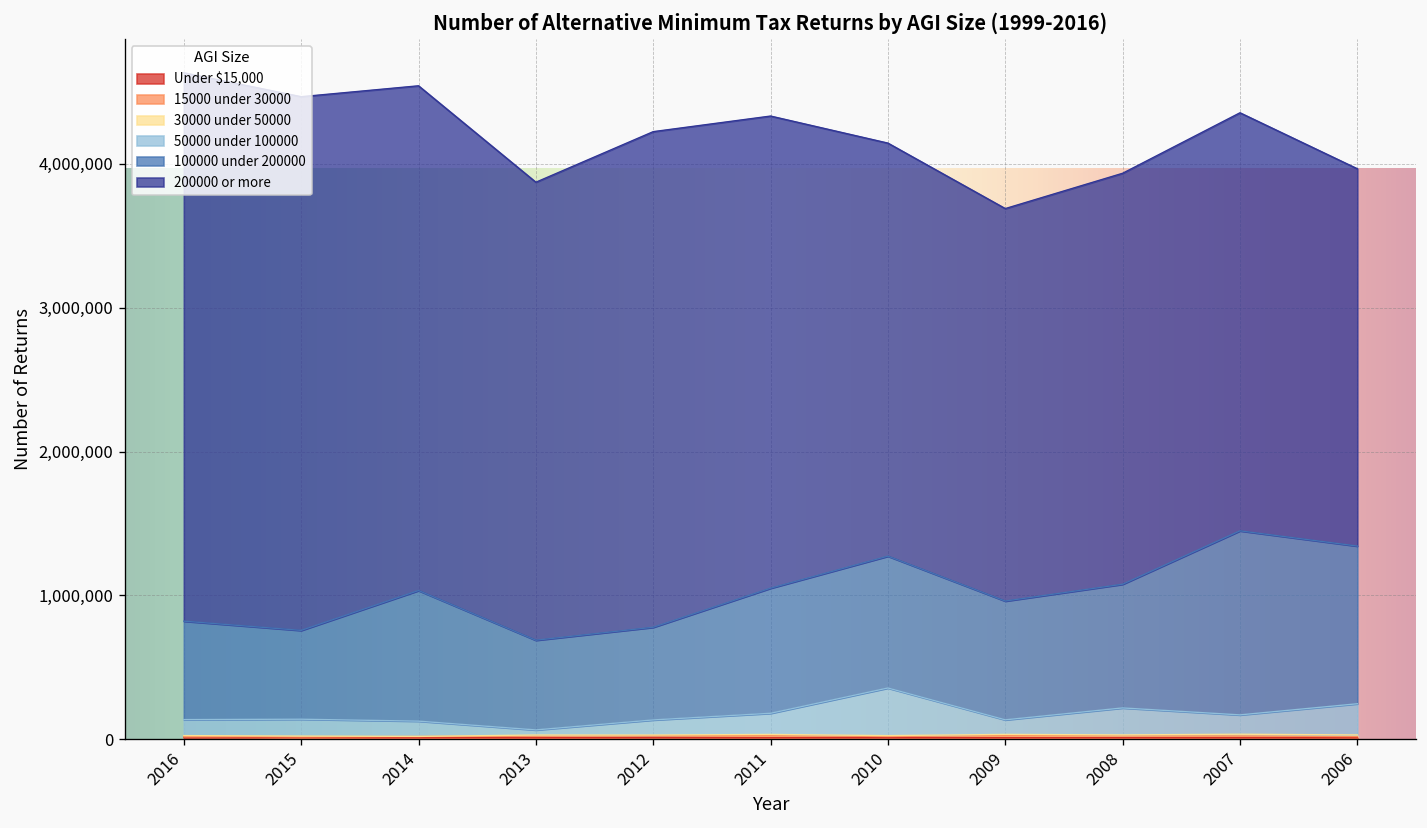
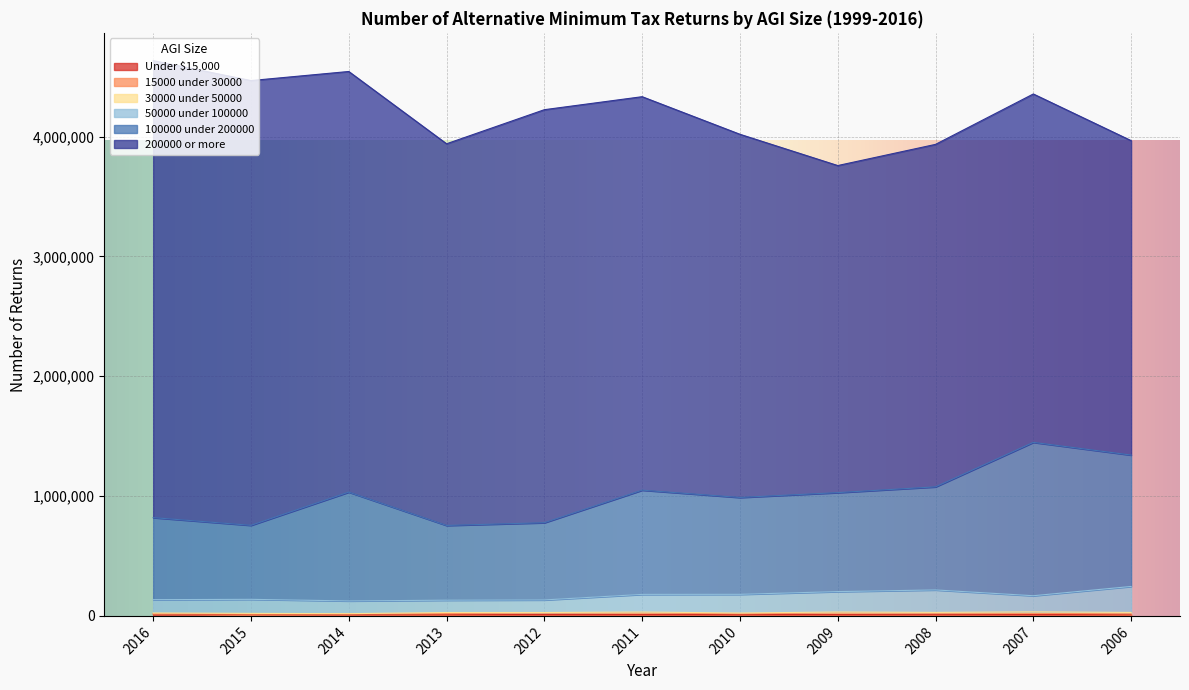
  {
    "50000 under 100000": {
      "2016": "110,000",
      "2015": "120,000",
      "2014": "110,000",
-     "2013": "40,000",
+     "2013": "100,000",
      "2012": "110,000",
      "2011": "150,000",
-     "2010": "330,000",
-     "2009": "100,000",
+     "2010": "160,000",
+     "2009": "170,000",
      "2008": "190,000",
      "2007": "130,000",
      "2006": "220,000"
    },
    "100000 under 200000": {
      "2016": "680,000",
      "2015": "620,000",
      "2014": "910,000",
      "2013": "620,000",
      "2012": "640,000",
      "2011": "870,000",
-     "2010": "920,000",
+     "2010": "810,000",
      "2009": "830,000",
      "2008": "860,000",
      "2007": "1,280,000",
      "2006": "1,100,000"
    },
    "200000 or more": {
      "2014": "3,510,000",
      "2013": "3,190,000",
      "2012": "3,450,000",
      "2011": "3,280,000",
-     "2010": "2,870,000",
+     "2010": "3,030,000",
      "2009": "2,730,000",
      "2008": "2,860,000",
      "2007": "2,910,000",
      "2006": "2,620,000"
    }
  }
